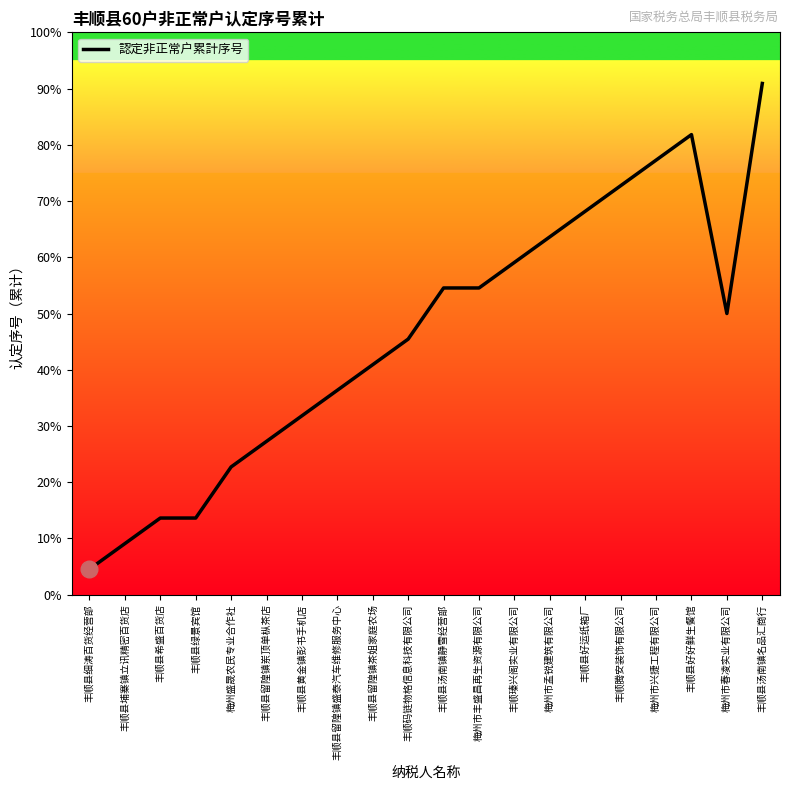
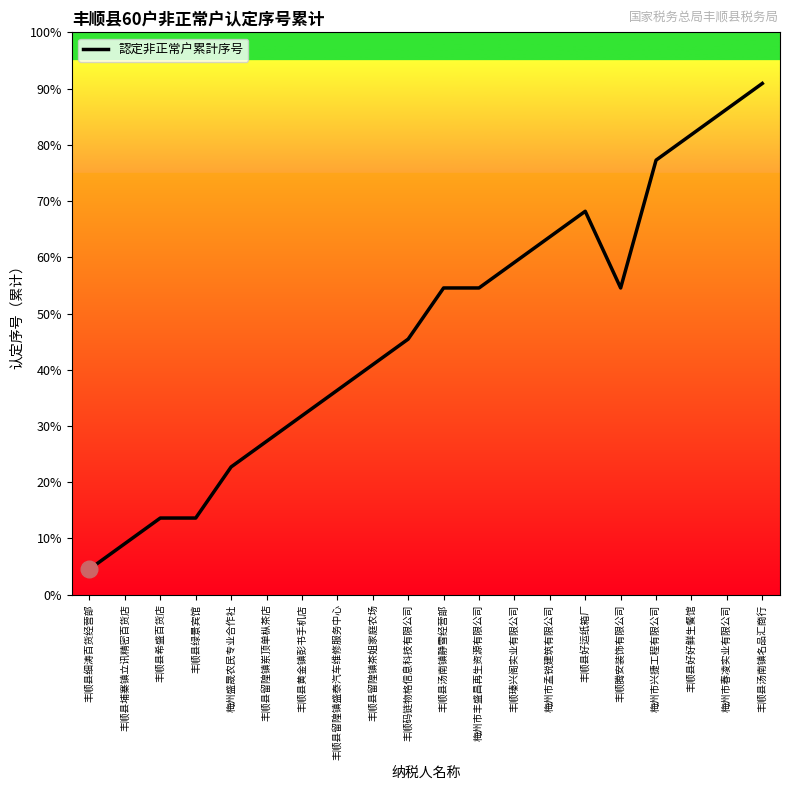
  {
    "認定非正常户累計序号": {
      "丰顺县埔寨镇立讯精密百货店": "9%",
      "丰顺县希盛百货店": "14%",
      "丰顺县绿景宾馆": "14%",
      "梅州盛晟农民专业合作社": "23%",
      "丰顺县留隍镇岽顶单枞茶店": "27%",
      "丰顺县黄金镇彭书手机店": "32%",
      "丰顺县留隍镇盛泰汽车维修服务中心": "36%",
      "丰顺县留隍镇茶姐家庭农场": "41%",
      "丰顺码链物格信息科技有限公司": "45%",
      "丰顺县汤南镇静雪经营部": "55%",
      "梅州市丰盛昌再生资源有限公司": "55%",
      "丰顺瑧兴阁实业有限公司": "59%",
      "梅州市孟锐建筑有限公司": "64%",
      "丰顺县好运纸箱厂": "68%",
-     "丰顺腾安装饰有限公司": "73%",
+     "丰顺腾安装饰有限公司": "55%",
      "梅州市兴捷工程有限公司": "77%",
      "丰顺县好好鲜生餐馆": "82%",
-     "梅州市春凌实业有限公司": "50%",
+     "梅州市春凌实业有限公司": "86%",
      "丰顺县汤南镇名品汇商行": "91%"
    }
  }
